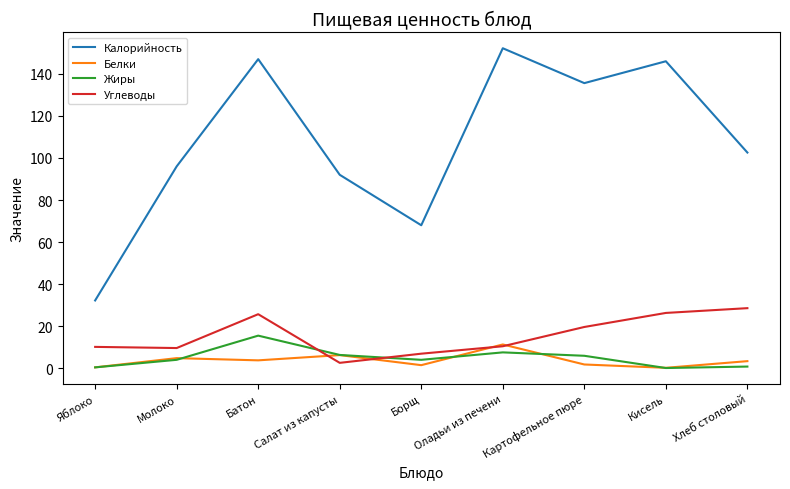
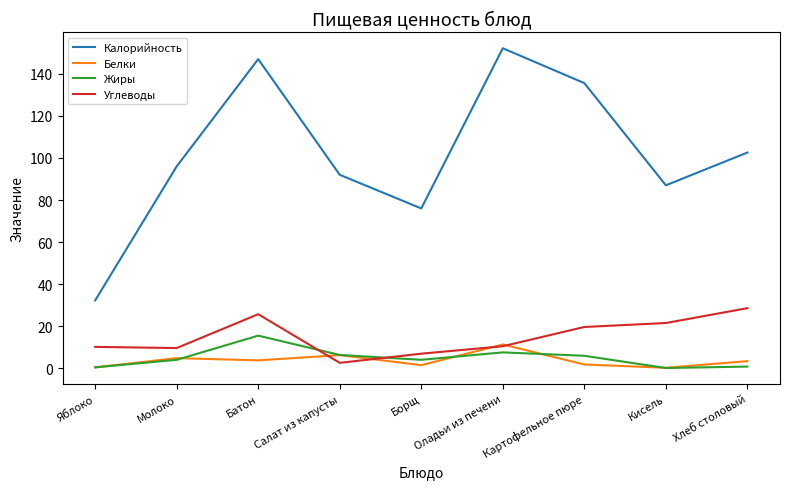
  {
    "Калорийность": {
      "Яблоко": 32,
      "Молоко": 96,
      "Батон": 147,
      "Салат из капусты": 92,
-     "Борщ": 68,
+     "Борщ": 76,
      "Оладьи из печени": 152,
      "Картофельное пюре": 136,
-     "Кисель": 146,
+     "Кисель": 87,
      "Хлеб столовый": 103
    },
    "Белки": {
      "Батон": 4,
      "Борщ": 1,
      "Картофельное пюре": 2,
      "Хлеб столовый": 3
    },
    "Жиры": {
      "Батон": 16,
      "Борщ": 4,
      "Оладьи из печени": 8,
      "Картофельное пюре": 6,
      "Хлеб столовый": 1
    },
    "Углеводы": {
      "Яблоко": 10,
      "Молоко": 10,
      "Батон": 26,
      "Салат из капусты": 3,
      "Борщ": 7,
      "Картофельное пюре": 20,
-     "Кисель": 26,
+     "Кисель": 22,
      "Хлеб столовый": 29
    }
  }
